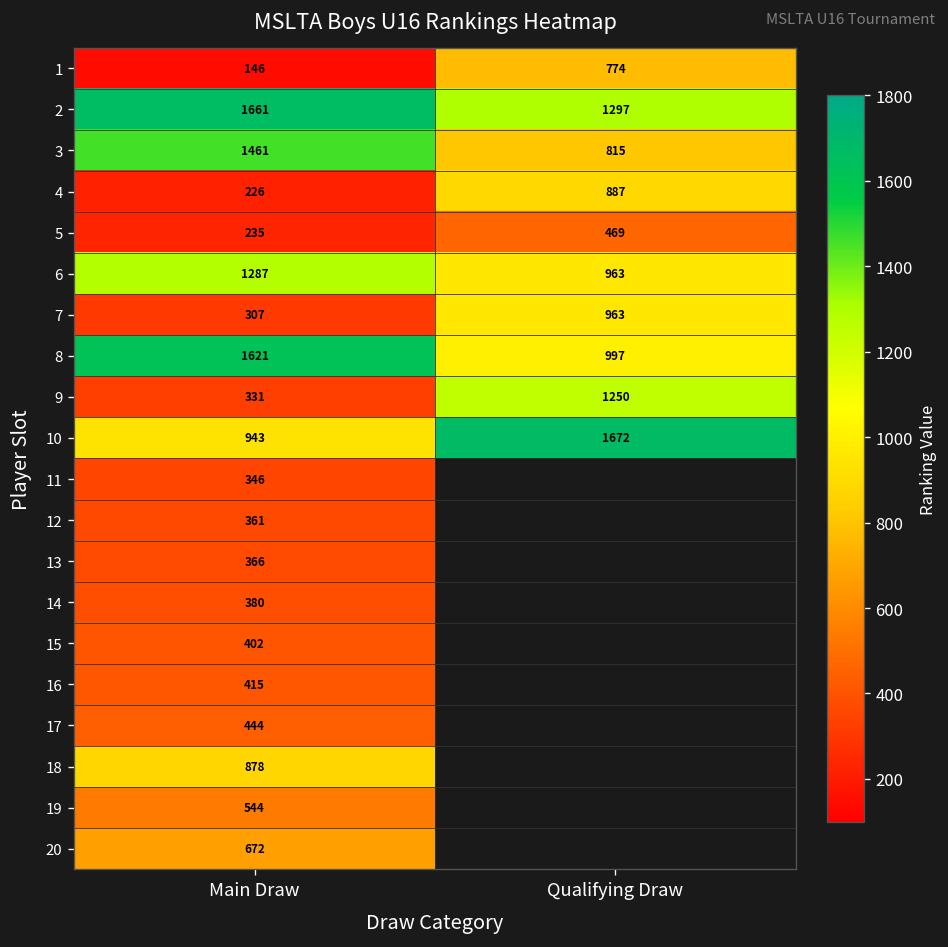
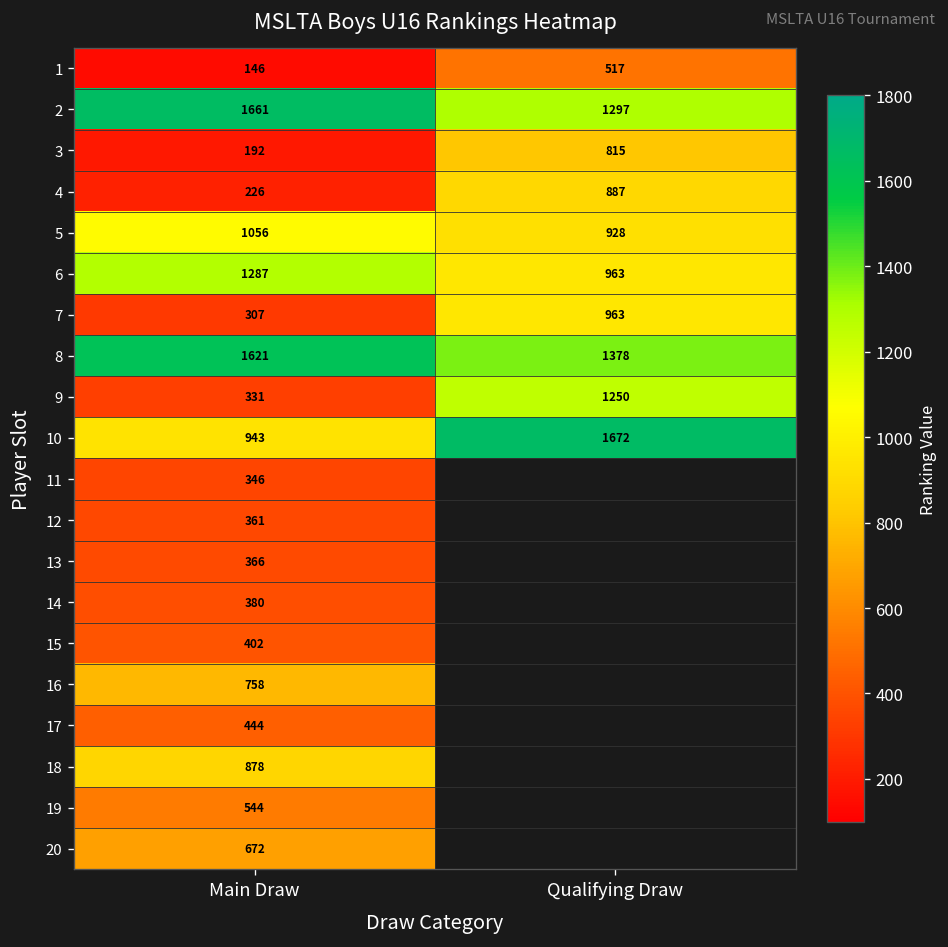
  {
    "1": {
      "Main Draw": 146,
-     "Qualifying Draw": 774
+     "Qualifying Draw": 517
    },
    "2": {
      "Main Draw": 1661,
      "Qualifying Draw": 1297
    },
    "3": {
-     "Main Draw": 1461,
+     "Main Draw": 192,
      "Qualifying Draw": 815
    },
    "4": {
      "Main Draw": 226,
      "Qualifying Draw": 887
    },
    "5": {
-     "Main Draw": 235,
-     "Qualifying Draw": 469
+     "Main Draw": 1056,
+     "Qualifying Draw": 928
    },
    "6": {
      "Main Draw": 1287,
      "Qualifying Draw": 963
    },
    "7": {
      "Main Draw": 307,
      "Qualifying Draw": 963
    },
    "8": {
      "Main Draw": 1621,
-     "Qualifying Draw": 997
+     "Qualifying Draw": 1378
    },
    "9": {
      "Main Draw": 331,
      "Qualifying Draw": 1250
    },
    "10": {
      "Main Draw": 943,
      "Qualifying Draw": 1672
    },
    "11": {
      "Main Draw": 346
    },
    "12": {
      "Main Draw": 361
    },
    "13": {
      "Main Draw": 366
    },
    "14": {
      "Main Draw": 380
    },
    "15": {
      "Main Draw": 402
    },
    "16": {
-     "Main Draw": 415
+     "Main Draw": 758
    },
    "17": {
      "Main Draw": 444
    },
    "18": {
      "Main Draw": 878
    },
    "19": {
      "Main Draw": 544
    },
    "20": {
      "Main Draw": 672
    }
  }
